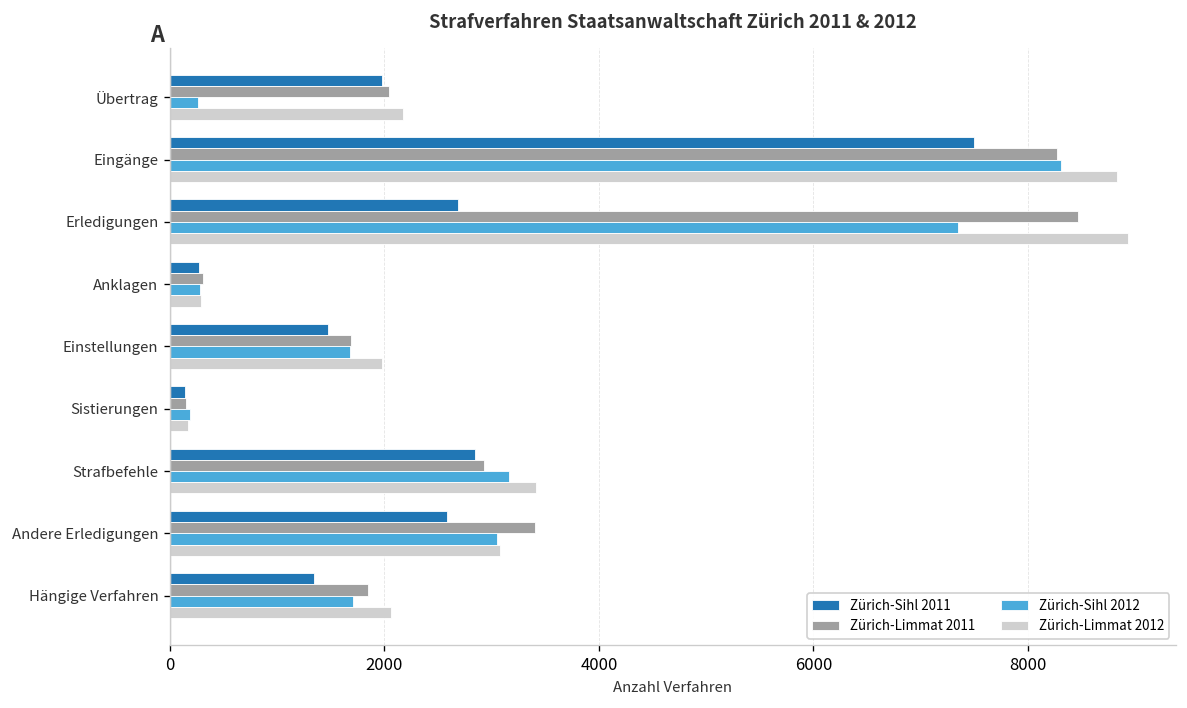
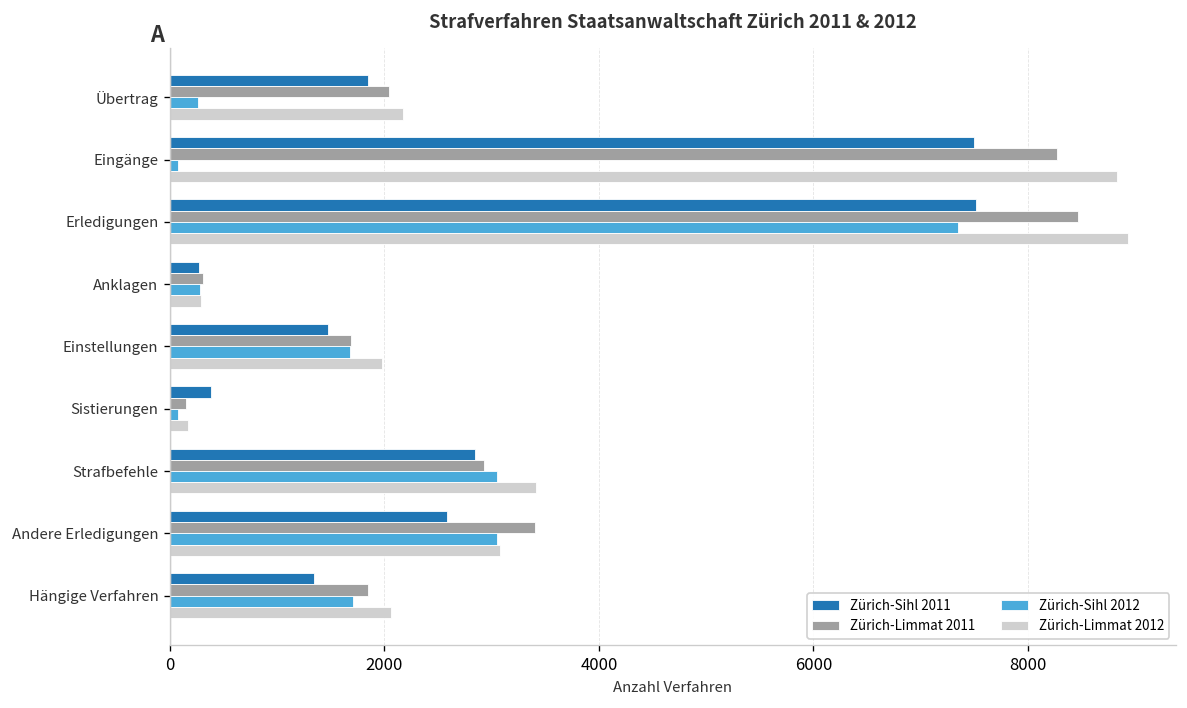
  {
    "Zürich-Sihl 2011": {
-     "Übertrag": 2000,
+     "Übertrag": 1800,
      "Eingänge": 7500,
-     "Erledigungen": 2700,
+     "Erledigungen": 7500,
      "Anklagen": 300,
      "Einstellungen": 1500,
-     "Sistierungen": 100,
+     "Sistierungen": 400,
      "Strafbefehle": 2800,
      "Andere Erledigungen": 2600,
      "Hängige Verfahren": 1300
    },
    "Zürich-Limmat 2011": {
      "Übertrag": 2000,
      "Eingänge": 8300,
      "Erledigungen": 8500,
      "Anklagen": 300,
      "Einstellungen": 1700,
      "Sistierungen": 100,
      "Strafbefehle": 2900,
      "Andere Erledigungen": 3400,
      "Hängige Verfahren": 1800
    },
    "Zürich-Sihl 2012": {
      "Übertrag": 300,
-     "Eingänge": 8300,
+     "Eingänge": 100,
      "Erledigungen": 7300,
      "Anklagen": 300,
      "Einstellungen": 1700,
-     "Sistierungen": 200,
-     "Strafbefehle": 3200,
+     "Sistierungen": 100,
+     "Strafbefehle": 3000,
      "Andere Erledigungen": 3100,
      "Hängige Verfahren": 1700
    },
    "Zürich-Limmat 2012": {
      "Übertrag": 2200,
      "Eingänge": 8800,
      "Erledigungen": 8900,
      "Anklagen": 300,
      "Einstellungen": 2000,
      "Sistierungen": 200,
      "Strafbefehle": 3400,
      "Andere Erledigungen": 3100,
      "Hängige Verfahren": 2100
    }
  }
